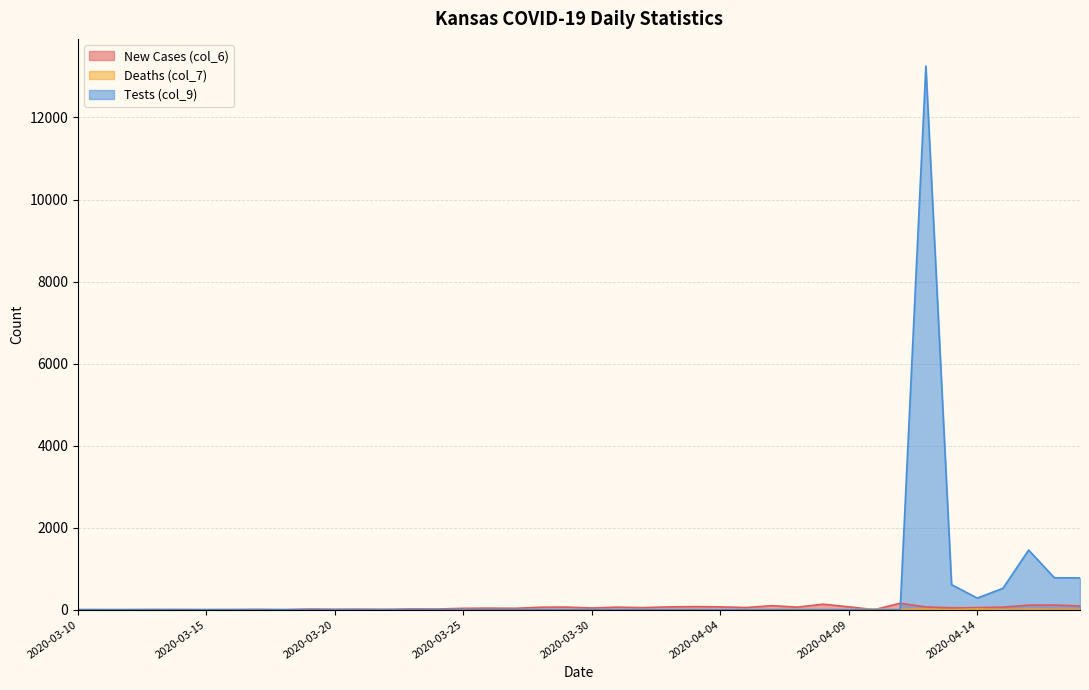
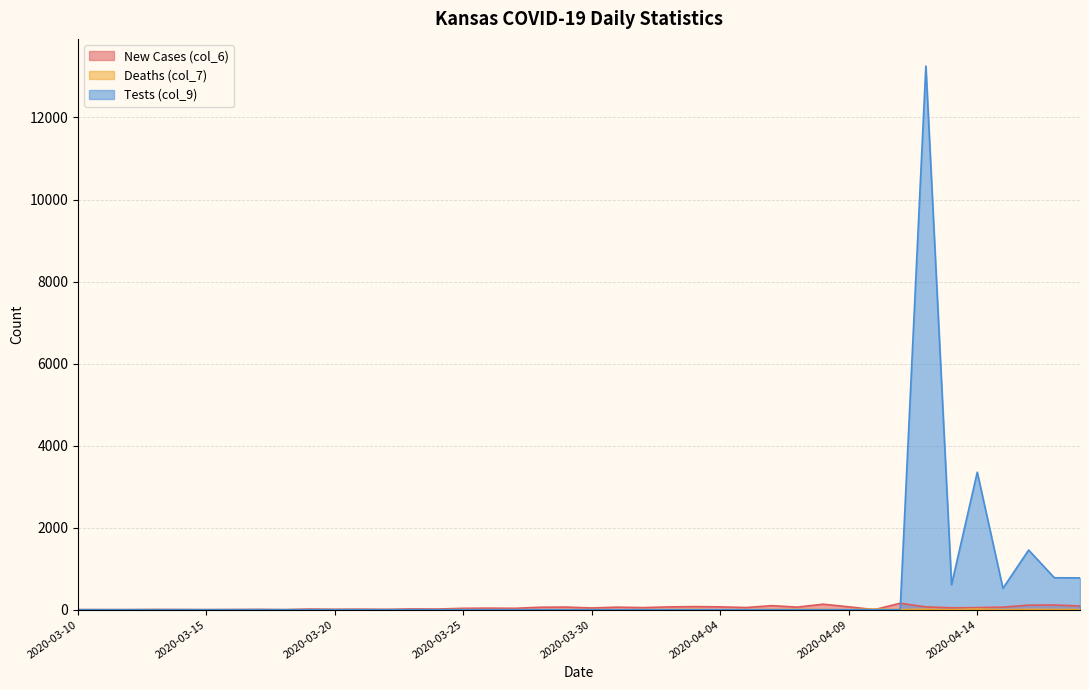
  {
    "New Cases (col_6)": {
      "2020-04-04": 100,
      "2020-04-09": 100
    },
    "Tests (col_9)": {
-     "2020-04-14": 300
+     "2020-04-14": 3400
    }
  }
